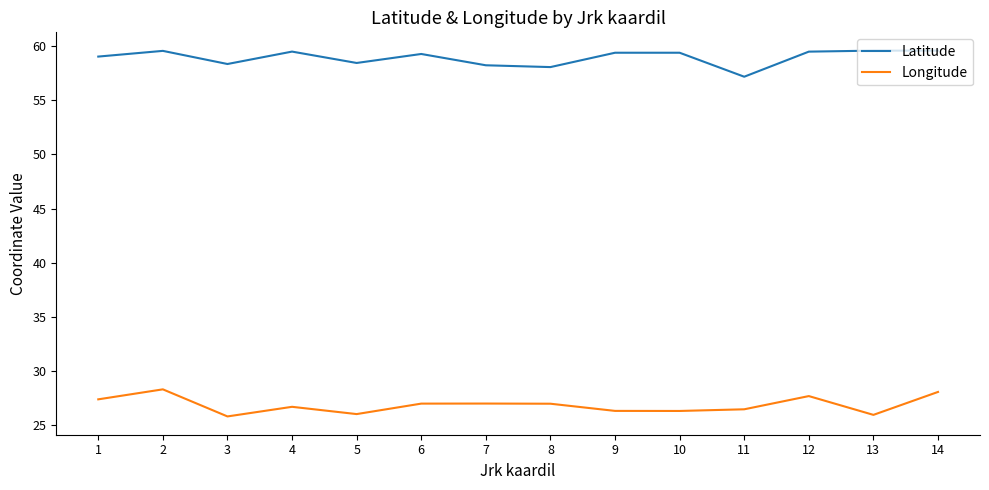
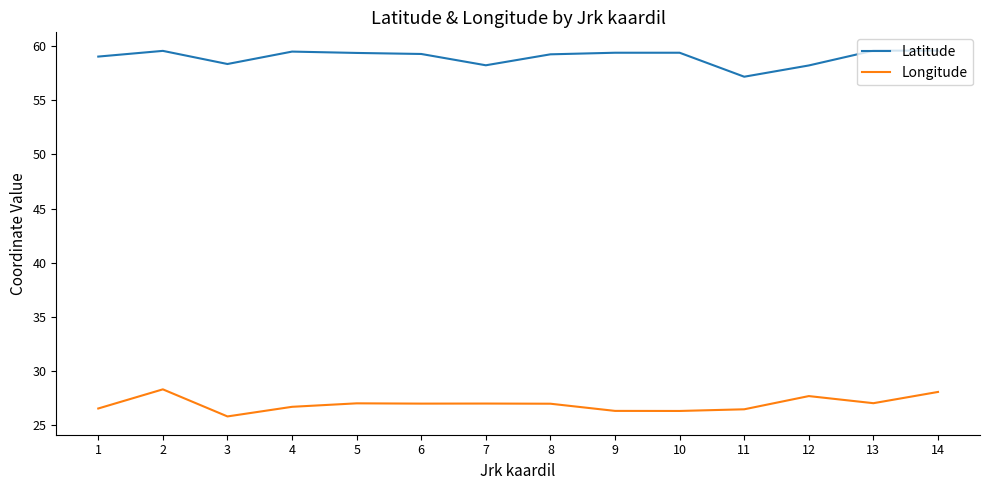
  {
    "Latitude": {
      "1": 59.0,
      "2": 59.6,
      "3": 58.3,
      "4": 59.5,
-     "5": 58.4,
+     "5": 59.4,
      "6": 59.3,
      "7": 58.2,
-     "8": 58.1,
+     "8": 59.2,
      "9": 59.4,
      "10": 59.4,
      "11": 57.2,
-     "12": 59.5
+     "12": 58.2
    },
    "Longitude": {
-     "1": 27.4,
+     "1": 26.6,
      "2": 28.3,
      "3": 25.8,
      "4": 26.7,
-     "5": 26.0,
+     "5": 27.0,
      "6": 27.0,
      "7": 27.0,
      "8": 27.0,
      "9": 26.3,
      "10": 26.3,
      "11": 26.5,
      "12": 27.7,
-     "13": 26.0,
+     "13": 27.0,
      "14": 28.1
    }
  }
